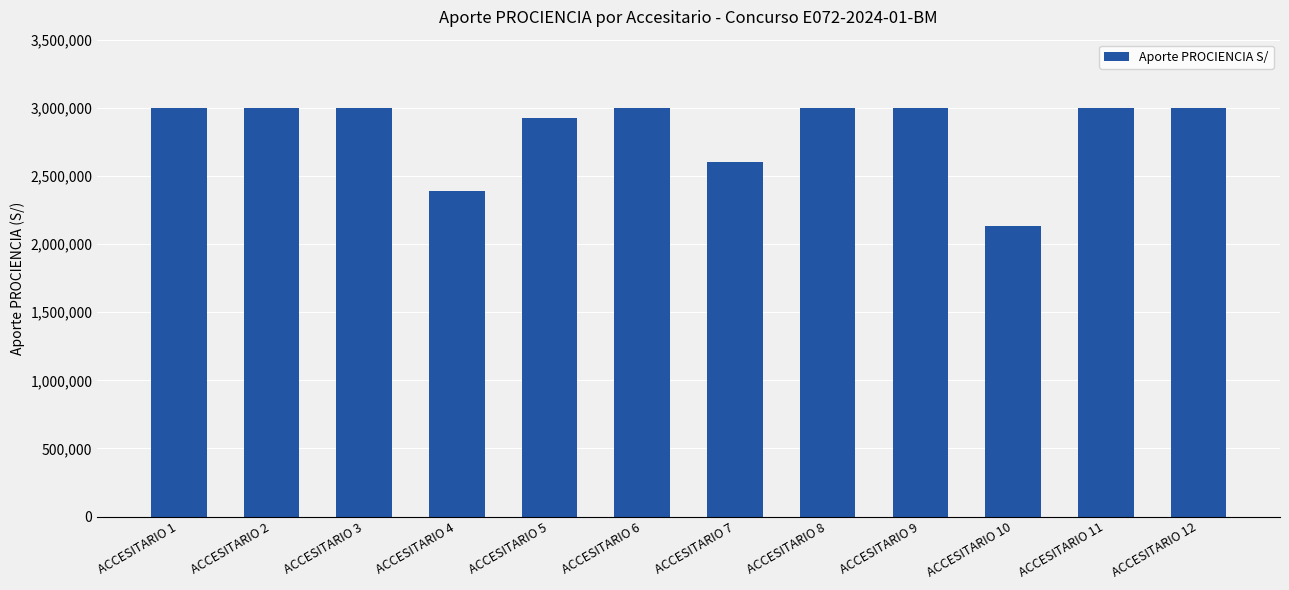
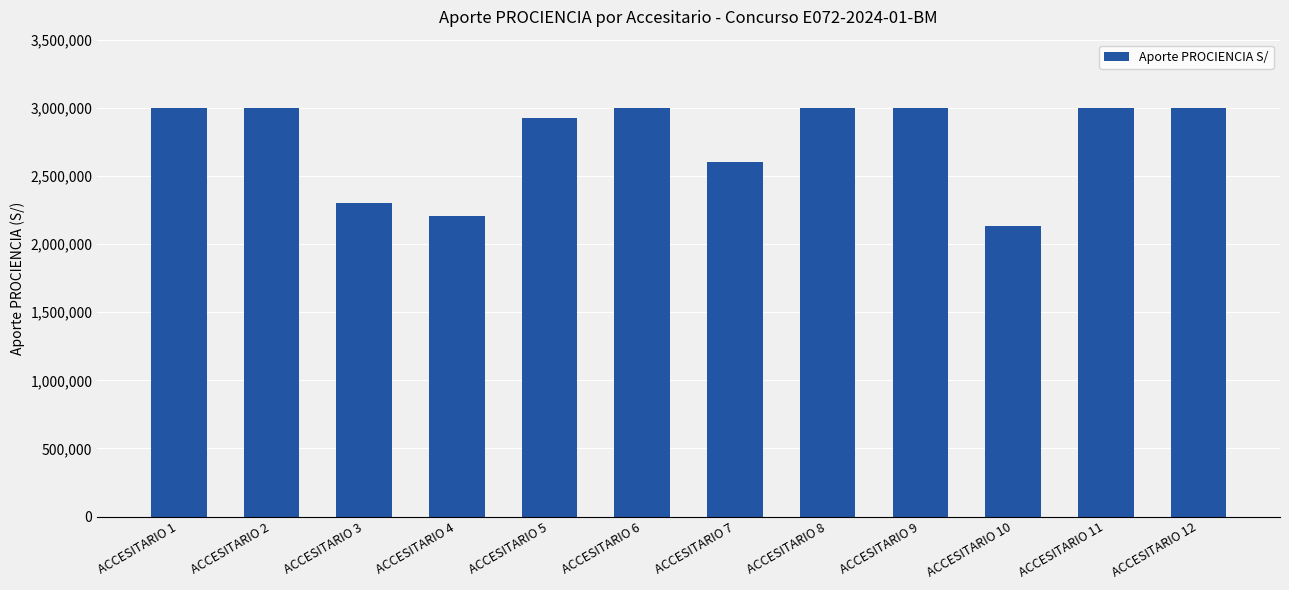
  {
    "ACCESITARIO 1": "3,000,000",
    "ACCESITARIO 2": "3,000,000",
-   "ACCESITARIO 3": "2,990,000",
-   "ACCESITARIO 4": "2,390,000",
+   "ACCESITARIO 3": "2,300,000",
+   "ACCESITARIO 4": "2,200,000",
    "ACCESITARIO 5": "2,930,000",
    "ACCESITARIO 6": "3,000,000",
    "ACCESITARIO 7": "2,600,000",
    "ACCESITARIO 8": "3,000,000",
    "ACCESITARIO 9": "3,000,000",
    "ACCESITARIO 10": "2,130,000",
    "ACCESITARIO 11": "3,000,000",
    "ACCESITARIO 12": "3,000,000"
  }
